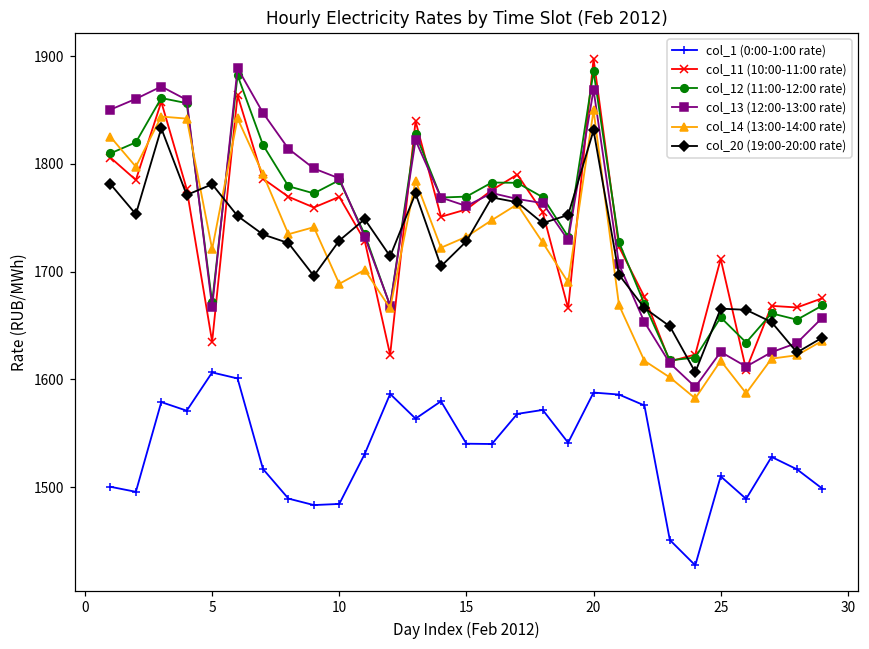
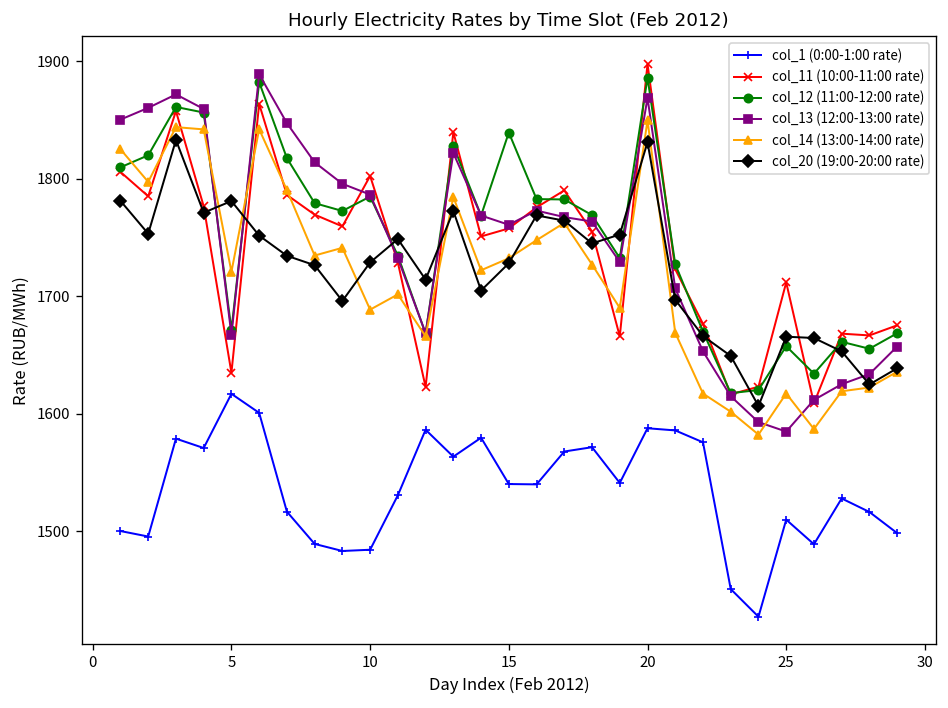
  {
    "col_1 (0:00-1:00 rate)": {
-     "5": 1610,
+     "5": 1620,
      "10": 1480,
      "15": 1540,
      "20": 1590,
      "25": 1510
    },
    "col_11 (10:00-11:00 rate)": {
      "5": 1640,
-     "10": 1770,
+     "10": 1800,
      "15": 1760,
      "20": 1900,
      "25": 1710
    },
    "col_12 (11:00-12:00 rate)": {
      "5": 1670,
-     "15": 1770,
+     "15": 1840,
      "20": 1890,
      "25": 1660
    },
    "col_13 (12:00-13:00 rate)": {
      "5": 1670,
      "15": 1760,
      "20": 1870,
-     "25": 1630
+     "25": 1580
    },
    "col_14 (13:00-14:00 rate)": {
      "5": 1720,
      "10": 1690,
      "15": 1730,
      "20": 1850,
      "25": 1620
    },
    "col_20 (19:00-20:00 rate)": {
      "5": 1780,
      "10": 1730,
      "15": 1730,
      "20": 1830,
      "25": 1670
    }
  }
